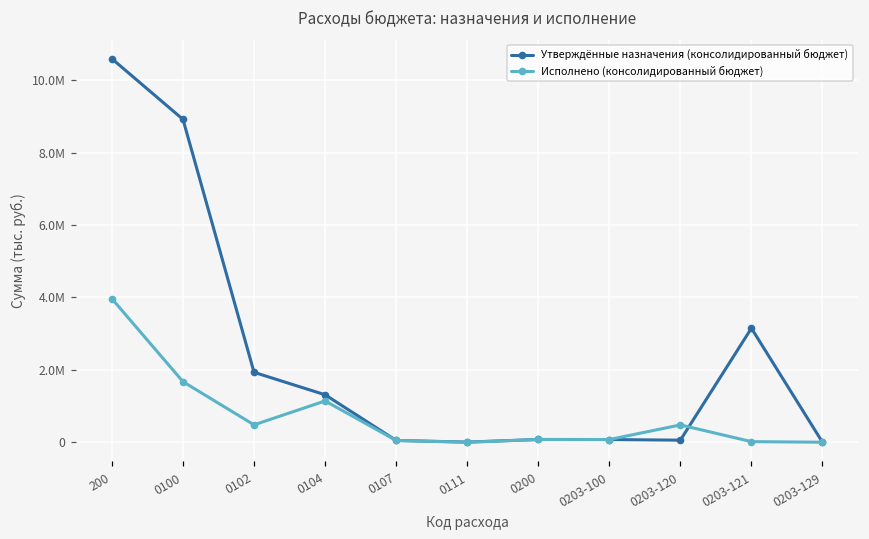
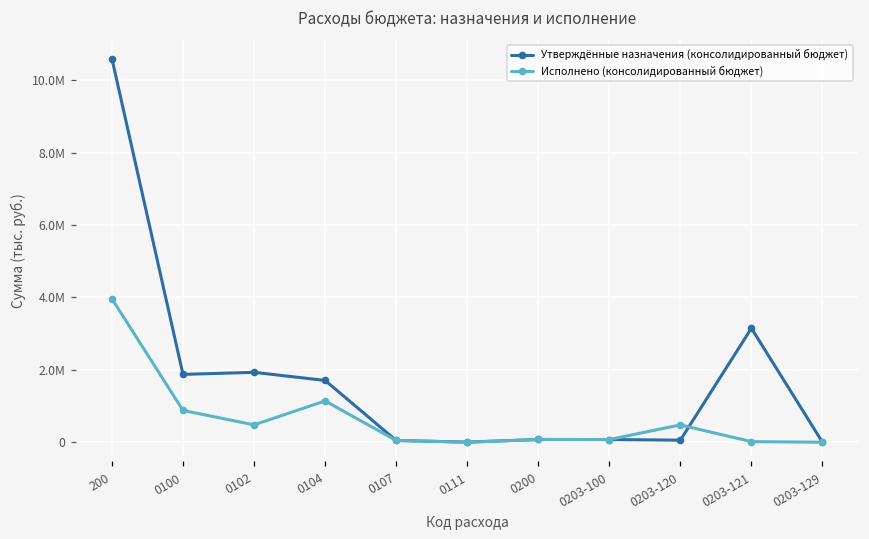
  {
    "Утверждённые назначения (консолидированный бюджет)": {
      "200": 10600000,
-     "0100": 8900000,
+     "0100": 1900000,
      "0102": 1900000,
-     "0104": 1300000,
+     "0104": 1700000,
      "0203-120": 100000,
      "0203-121": 3200000
    },
    "Исполнено (консолидированный бюджет)": {
      "200": 4000000,
-     "0100": 1700000,
+     "0100": 900000,
      "0102": 500000,
      "0104": 1100000,
      "0203-120": 500000,
      "0203-121": 0
    }
  }
